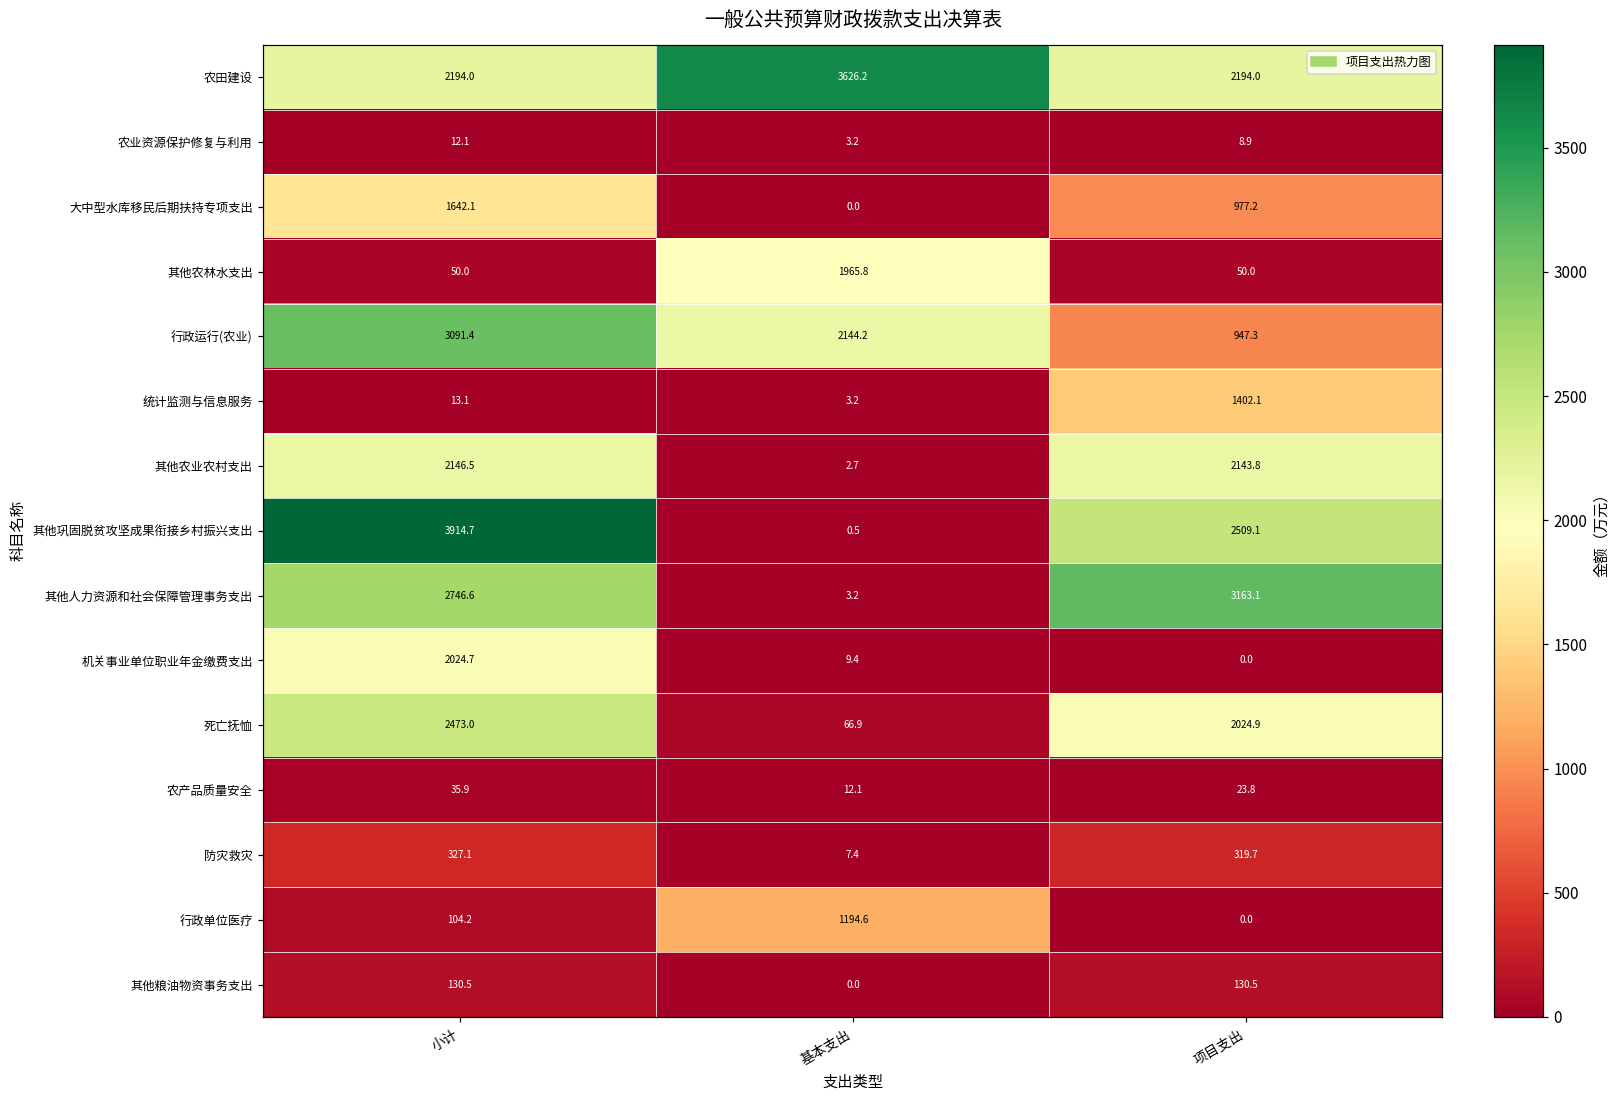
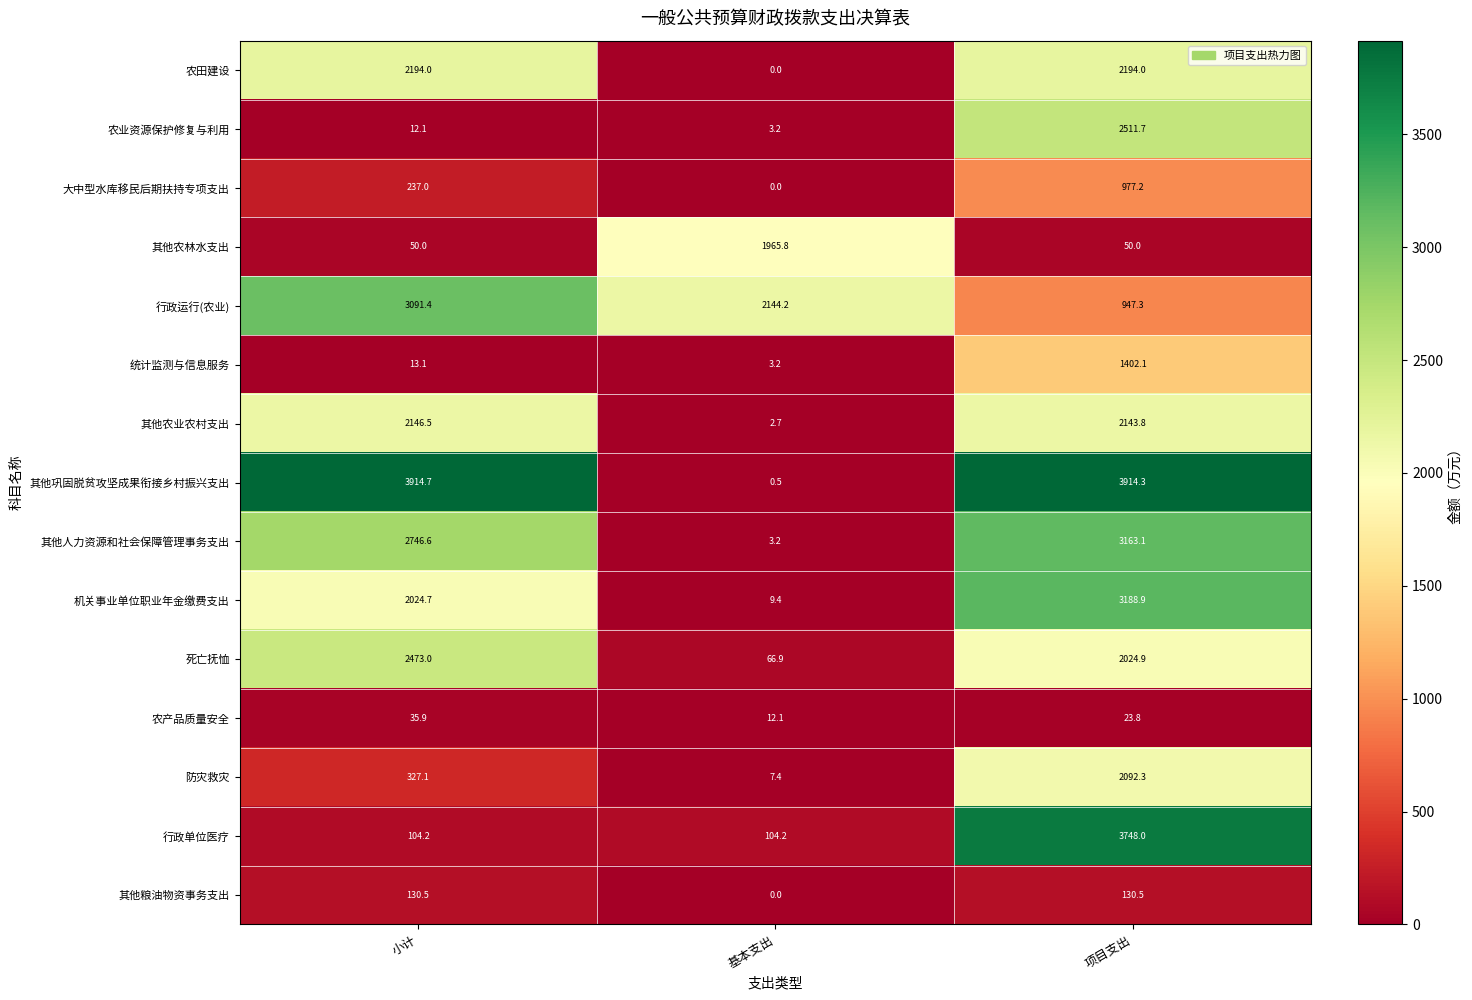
  {
    "农田建设": {
      "小计": 2194.0,
-     "基本支出": 3626.2,
+     "基本支出": 0.0,
      "项目支出": 2194.0
    },
    "农业资源保护修复与利用": {
      "小计": 12.1,
      "基本支出": 3.2,
-     "项目支出": 8.9
+     "项目支出": 2511.7
    },
    "大中型水库移民后期扶持专项支出": {
-     "小计": 1642.1,
+     "小计": 237.0,
      "基本支出": 0.0,
      "项目支出": 977.2
    },
    "其他农林水支出": {
      "小计": 50.0,
      "基本支出": 1965.8,
      "项目支出": 50.0
    },
    "行政运行(农业)": {
      "小计": 3091.4,
      "基本支出": 2144.2,
      "项目支出": 947.3
    },
    "统计监测与信息服务": {
      "小计": 13.1,
      "基本支出": 3.2,
      "项目支出": 1402.1
    },
    "其他农业农村支出": {
      "小计": 2146.5,
      "基本支出": 2.7,
      "项目支出": 2143.8
    },
    "其他巩固脱贫攻坚成果衔接乡村振兴支出": {
      "小计": 3914.7,
      "基本支出": 0.5,
-     "项目支出": 2509.1
+     "项目支出": 3914.3
    },
    "其他人力资源和社会保障管理事务支出": {
      "小计": 2746.6,
      "基本支出": 3.2,
      "项目支出": 3163.1
    },
    "机关事业单位职业年金缴费支出": {
      "小计": 2024.7,
      "基本支出": 9.4,
-     "项目支出": 0.0
+     "项目支出": 3188.9
    },
    "死亡抚恤": {
      "小计": 2473.0,
      "基本支出": 66.9,
      "项目支出": 2024.9
    },
    "农产品质量安全": {
      "小计": 35.9,
      "基本支出": 12.1,
      "项目支出": 23.8
    },
    "防灾救灾": {
      "小计": 327.1,
      "基本支出": 7.4,
-     "项目支出": 319.7
+     "项目支出": 2092.3
    },
    "行政单位医疗": {
      "小计": 104.2,
-     "基本支出": 1194.6,
-     "项目支出": 0.0
+     "基本支出": 104.2,
+     "项目支出": 3748.0
    },
    "其他粮油物资事务支出": {
      "小计": 130.5,
      "基本支出": 0.0,
      "项目支出": 130.5
    }
  }
